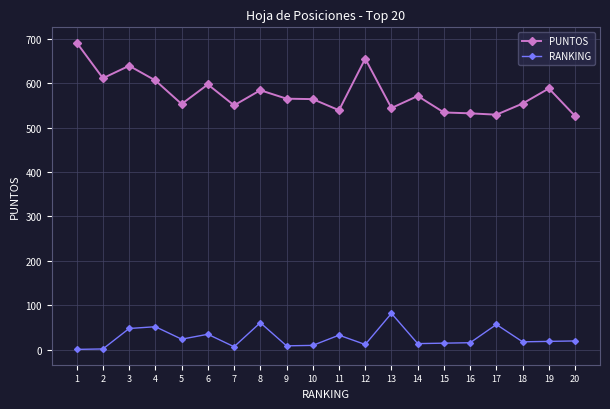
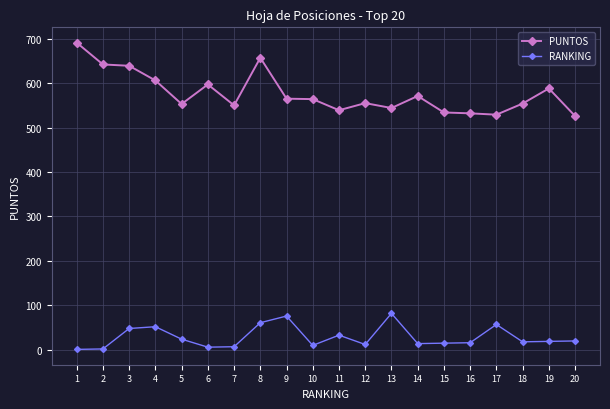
  {
    "PUNTOS": {
      "1": 690,
-     "2": 610,
+     "2": 640,
      "3": 640,
      "4": 610,
      "5": 550,
      "6": 600,
      "7": 550,
-     "8": 580,
+     "8": 660,
      "9": 570,
      "10": 560,
      "11": 540,
-     "12": 660,
+     "12": 560,
      "13": 540,
      "14": 570,
      "15": 530,
      "16": 530,
      "17": 530,
      "18": 550,
      "19": 590,
      "20": 530
    },
    "RANKING": {
      "1": 0,
      "2": 0,
      "3": 50,
      "4": 50,
      "5": 20,
-     "6": 40,
+     "6": 10,
      "7": 10,
      "8": 60,
-     "9": 10,
+     "9": 80,
      "10": 10,
      "11": 30,
      "12": 10,
      "13": 80,
      "14": 10,
      "15": 20,
      "16": 20,
      "17": 60,
      "18": 20,
      "19": 20,
      "20": 20
    }
  }
